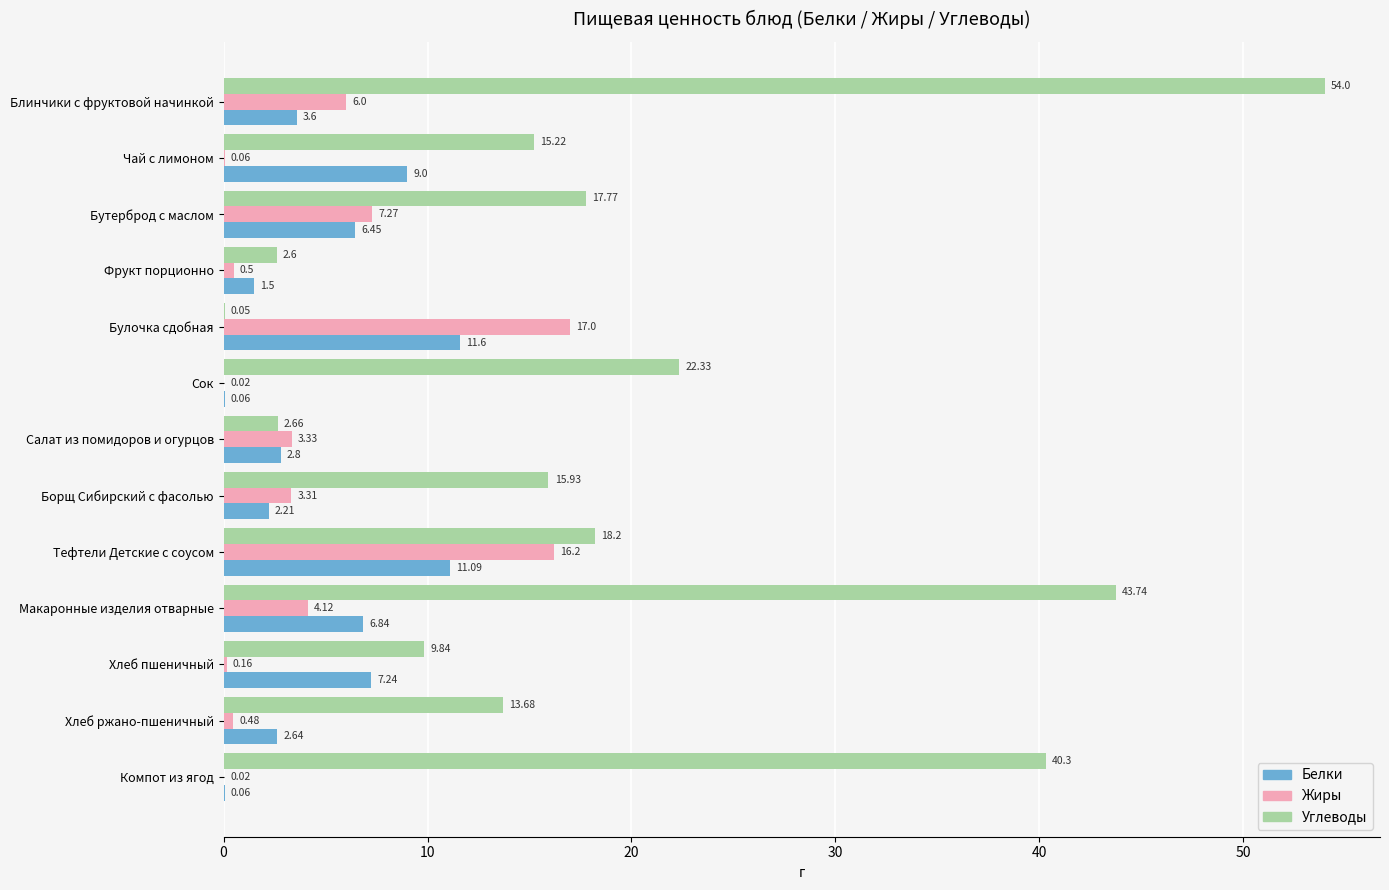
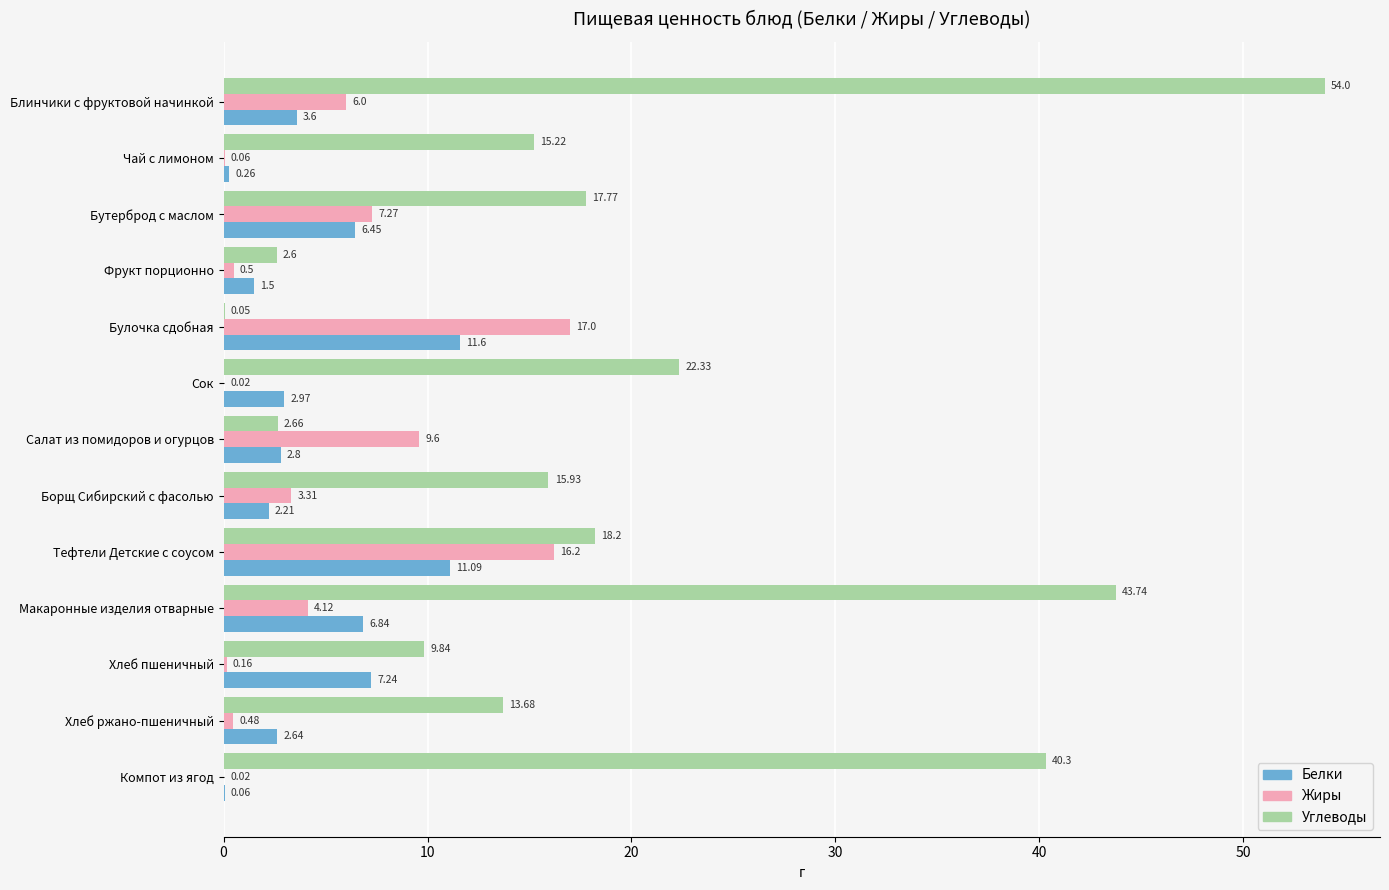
  {
    "Белки": {
      "Блинчики с фруктовой начинкой": 3.6,
-     "Чай с лимоном": 9.0,
+     "Чай с лимоном": 0.26,
      "Бутерброд с маслом": 6.45,
      "Фрукт порционно": 1.5,
      "Булочка сдобная": 11.6,
-     "Сок": 0.06,
+     "Сок": 2.97,
      "Салат из помидоров и огурцов": 2.8,
      "Борщ Сибирский с фасолью": 2.21,
      "Тефтели Детские с соусом": 11.09,
      "Макаронные изделия отварные": 6.84,
      "Хлеб пшеничный": 7.24,
      "Хлеб ржано-пшеничный": 2.64,
      "Компот из ягод": 0.06
    },
    "Жиры": {
      "Блинчики с фруктовой начинкой": 6.0,
      "Чай с лимоном": 0.06,
      "Бутерброд с маслом": 7.27,
      "Фрукт порционно": 0.5,
      "Булочка сдобная": 17.0,
      "Сок": 0.02,
-     "Салат из помидоров и огурцов": 3.33,
+     "Салат из помидоров и огурцов": 9.6,
      "Борщ Сибирский с фасолью": 3.31,
      "Тефтели Детские с соусом": 16.2,
      "Макаронные изделия отварные": 4.12,
      "Хлеб пшеничный": 0.16,
      "Хлеб ржано-пшеничный": 0.48,
      "Компот из ягод": 0.02
    },
    "Углеводы": {
      "Блинчики с фруктовой начинкой": 54.0,
      "Чай с лимоном": 15.22,
      "Бутерброд с маслом": 17.77,
      "Фрукт порционно": 2.6,
      "Булочка сдобная": 0.05,
      "Сок": 22.33,
      "Салат из помидоров и огурцов": 2.66,
      "Борщ Сибирский с фасолью": 15.93,
      "Тефтели Детские с соусом": 18.2,
      "Макаронные изделия отварные": 43.74,
      "Хлеб пшеничный": 9.84,
      "Хлеб ржано-пшеничный": 13.68,
      "Компот из ягод": 40.3
    }
  }
